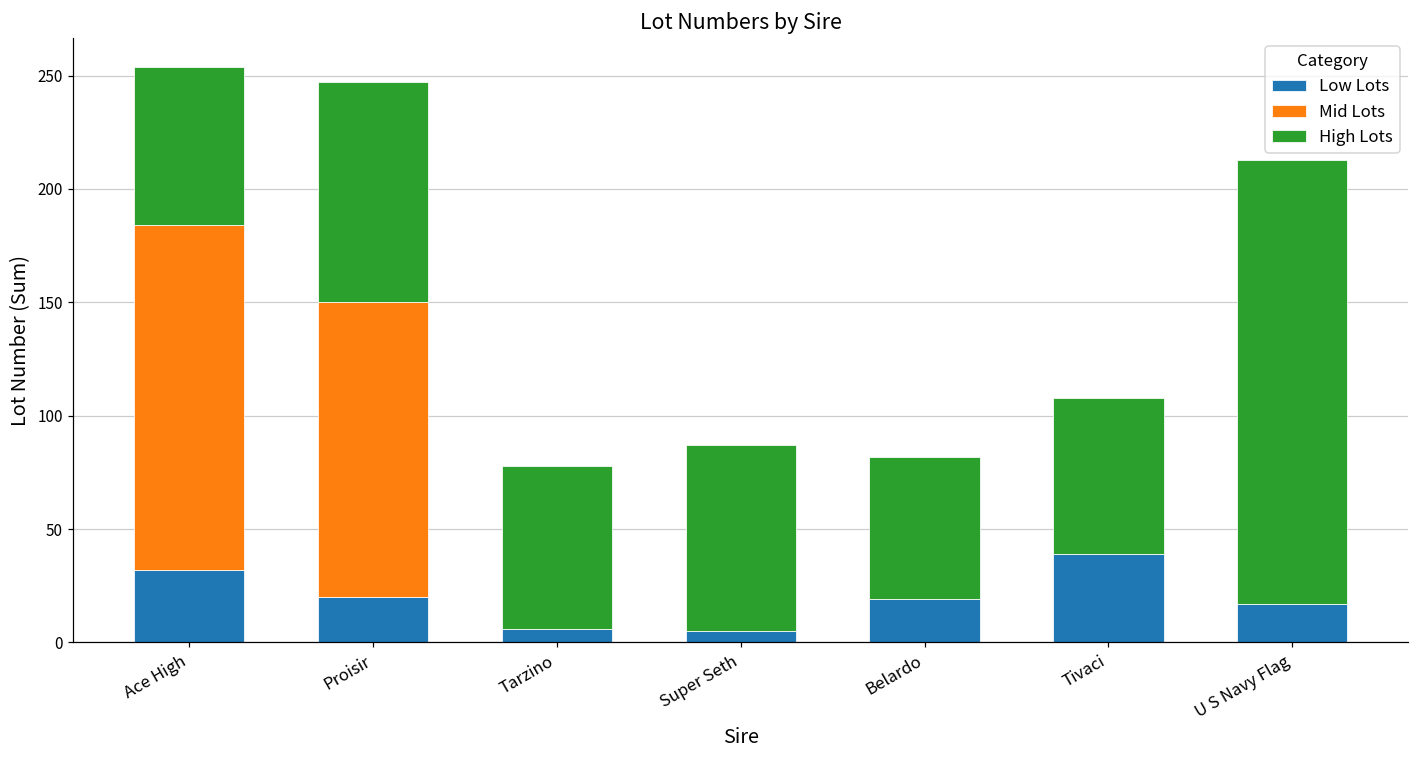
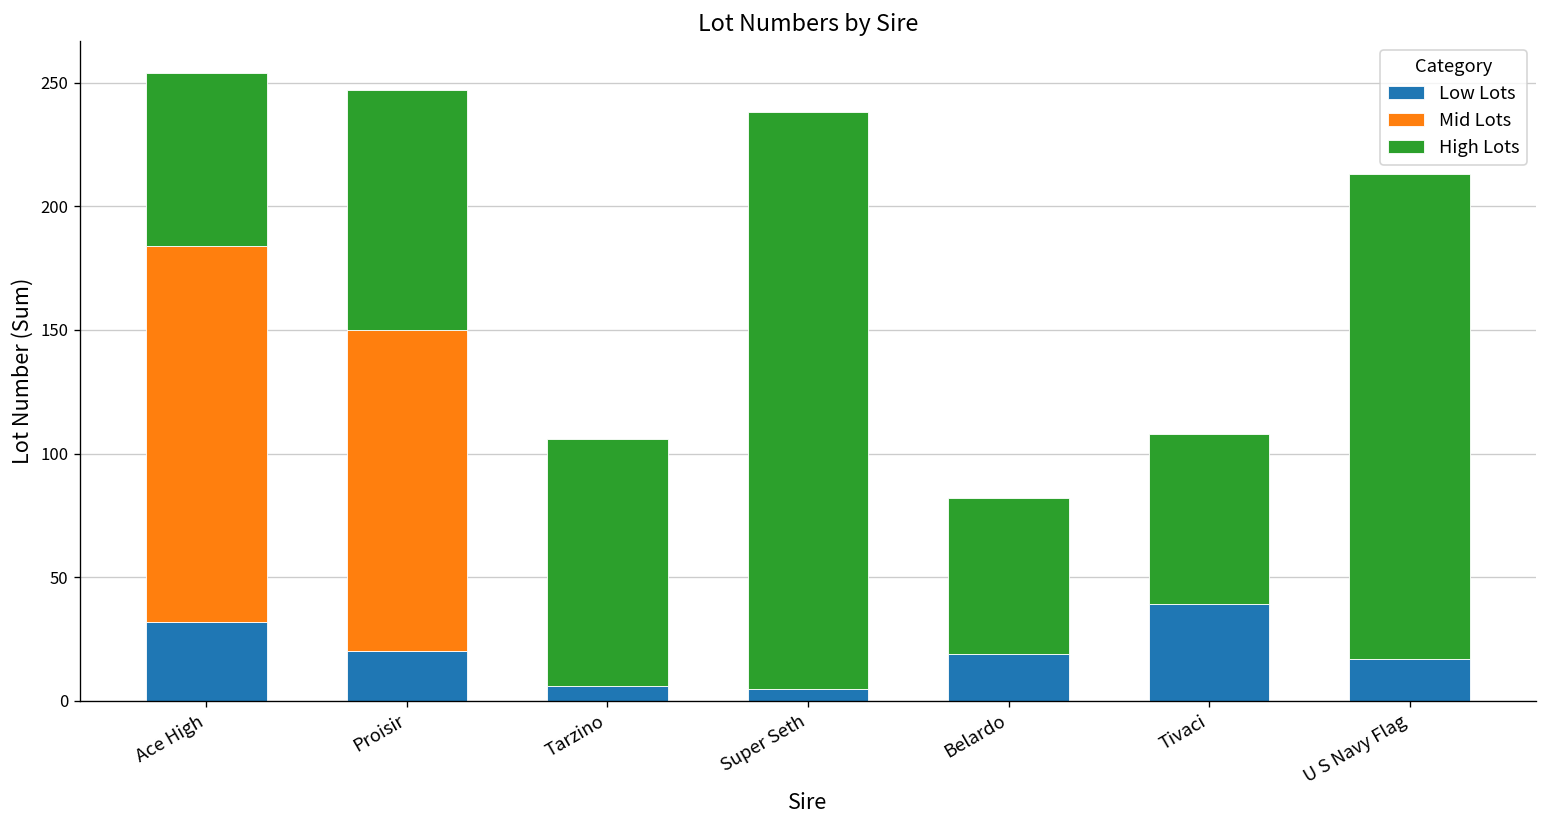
  {
    "Low Lots": {
      "Ace High": 32,
      "Proisir": 20,
      "Tarzino": 6,
      "Super Seth": 5,
      "Belardo": 19,
      "Tivaci": 39,
      "U S Navy Flag": 17
    },
    "Mid Lots": {
      "Ace High": 152,
      "Proisir": 130,
      "Tarzino": 0,
      "Super Seth": 0,
      "Belardo": 0,
      "Tivaci": 0,
      "U S Navy Flag": 0
    },
    "High Lots": {
      "Ace High": 70,
      "Proisir": 97,
-     "Tarzino": 72,
-     "Super Seth": 82,
+     "Tarzino": 100,
+     "Super Seth": 233,
      "Belardo": 63,
      "Tivaci": 69
    }
  }
